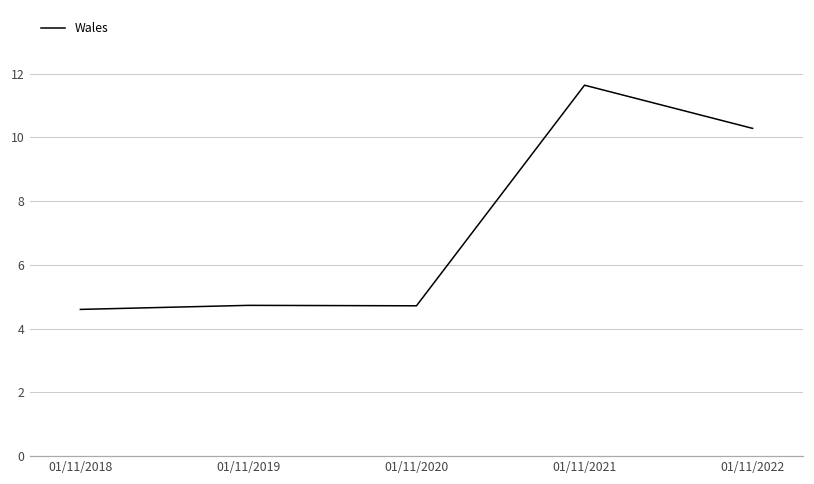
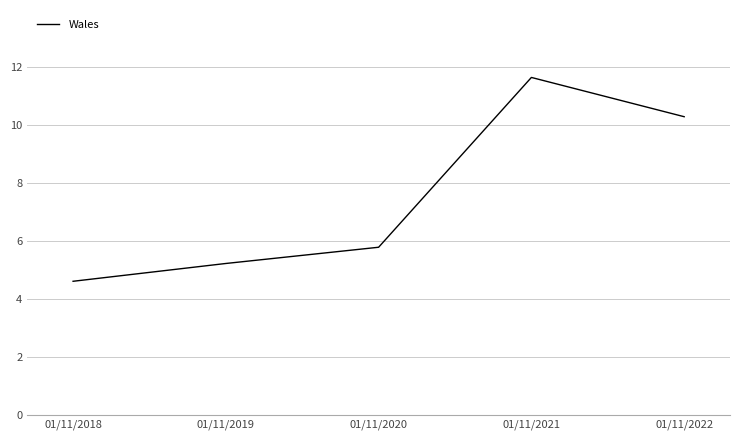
  {
    "01/11/2018": 4.6,
-   "01/11/2019": 4.7,
-   "01/11/2020": 4.7,
+   "01/11/2019": 5.2,
+   "01/11/2020": 5.8,
    "01/11/2021": 11.6,
    "01/11/2022": 10.3
  }
